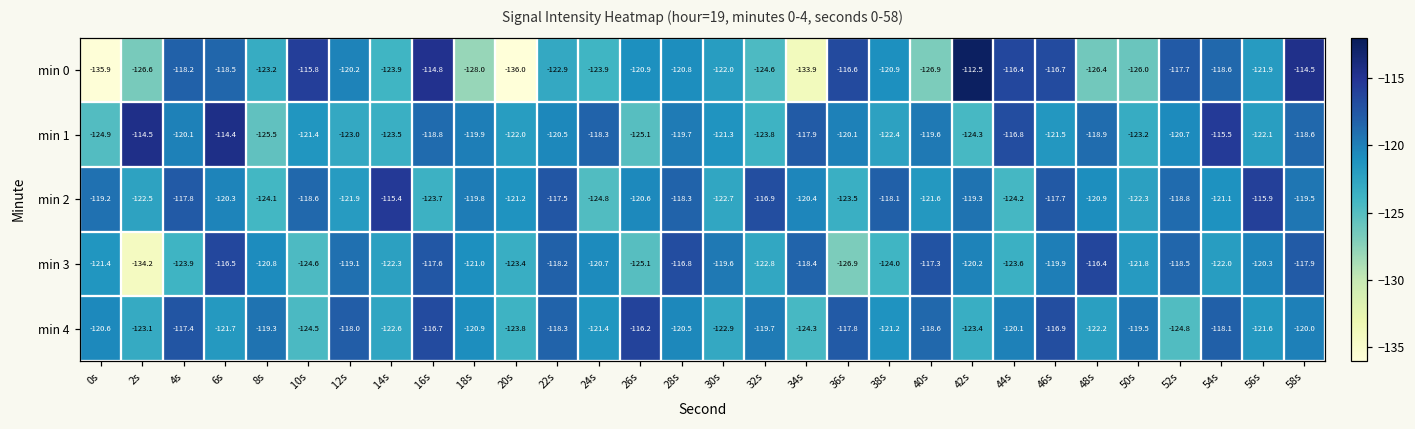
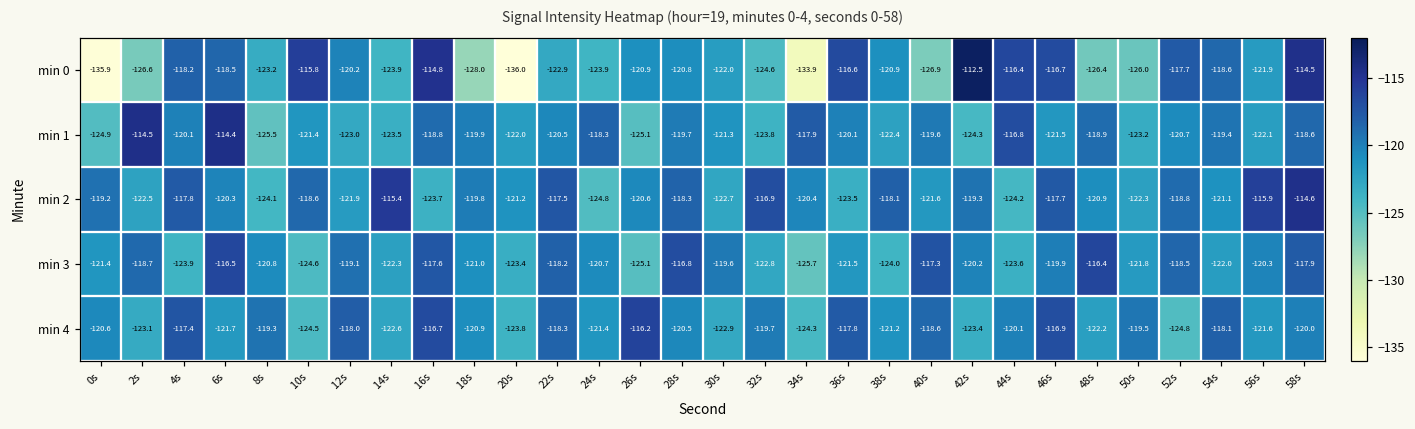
  {
    "min 0": {
      "0s": -135.9,
      "2s": -126.6,
      "4s": -118.2,
      "6s": -118.5,
      "8s": -123.2,
      "10s": -115.8,
      "12s": -120.2,
      "14s": -123.9,
      "16s": -114.8,
      "18s": -128.0,
      "20s": -136.0,
      "22s": -122.9,
      "24s": -123.9,
      "26s": -120.9,
      "28s": -120.8,
      "30s": -122.0,
      "32s": -124.6,
      "34s": -133.9,
      "36s": -116.6,
      "38s": -120.9,
      "40s": -126.9,
      "42s": -112.5,
      "44s": -116.4,
      "46s": -116.7,
      "48s": -126.4,
      "50s": -126.0,
      "52s": -117.7,
      "54s": -118.6,
      "56s": -121.9,
      "58s": -114.5
    },
    "min 1": {
      "0s": -124.9,
      "2s": -114.5,
      "4s": -120.1,
      "6s": -114.4,
      "8s": -125.5,
      "10s": -121.4,
      "12s": -123.0,
      "14s": -123.5,
      "16s": -118.8,
      "18s": -119.9,
      "20s": -122.0,
      "22s": -120.5,
      "24s": -118.3,
      "26s": -125.1,
      "28s": -119.7,
      "30s": -121.3,
      "32s": -123.8,
      "34s": -117.9,
      "36s": -120.1,
      "38s": -122.4,
      "40s": -119.6,
      "42s": -124.3,
      "44s": -116.8,
      "46s": -121.5,
      "48s": -118.9,
      "50s": -123.2,
      "52s": -120.7,
-     "54s": -115.5,
+     "54s": -119.4,
      "56s": -122.1,
      "58s": -118.6
    },
    "min 2": {
      "0s": -119.2,
      "2s": -122.5,
      "4s": -117.8,
      "6s": -120.3,
      "8s": -124.1,
      "10s": -118.6,
      "12s": -121.9,
      "14s": -115.4,
      "16s": -123.7,
      "18s": -119.8,
      "20s": -121.2,
      "22s": -117.5,
      "24s": -124.8,
      "26s": -120.6,
      "28s": -118.3,
      "30s": -122.7,
      "32s": -116.9,
      "34s": -120.4,
      "36s": -123.5,
      "38s": -118.1,
      "40s": -121.6,
      "42s": -119.3,
      "44s": -124.2,
      "46s": -117.7,
      "48s": -120.9,
      "50s": -122.3,
      "52s": -118.8,
      "54s": -121.1,
      "56s": -115.9,
-     "58s": -119.5
+     "58s": -114.6
    },
    "min 3": {
      "0s": -121.4,
-     "2s": -134.2,
+     "2s": -118.7,
      "4s": -123.9,
      "6s": -116.5,
      "8s": -120.8,
      "10s": -124.6,
      "12s": -119.1,
      "14s": -122.3,
      "16s": -117.6,
      "18s": -121.0,
      "20s": -123.4,
      "22s": -118.2,
      "24s": -120.7,
      "26s": -125.1,
      "28s": -116.8,
      "30s": -119.6,
      "32s": -122.8,
-     "34s": -118.4,
-     "36s": -126.9,
+     "34s": -125.7,
+     "36s": -121.5,
      "38s": -124.0,
      "40s": -117.3,
      "42s": -120.2,
      "44s": -123.6,
      "46s": -119.9,
      "48s": -116.4,
      "50s": -121.8,
      "52s": -118.5,
      "54s": -122.0,
      "56s": -120.3,
      "58s": -117.9
    },
    "min 4": {
      "0s": -120.6,
      "2s": -123.1,
      "4s": -117.4,
      "6s": -121.7,
      "8s": -119.3,
      "10s": -124.5,
      "12s": -118.0,
      "14s": -122.6,
      "16s": -116.7,
      "18s": -120.9,
      "20s": -123.8,
      "22s": -118.3,
      "24s": -121.4,
      "26s": -116.2,
      "28s": -120.5,
      "30s": -122.9,
      "32s": -119.7,
      "34s": -124.3,
      "36s": -117.8,
      "38s": -121.2,
      "40s": -118.6,
      "42s": -123.4,
      "44s": -120.1,
      "46s": -116.9,
      "48s": -122.2,
      "50s": -119.5,
      "52s": -124.8,
      "54s": -118.1,
      "56s": -121.6,
      "58s": -120.0
    }
  }
